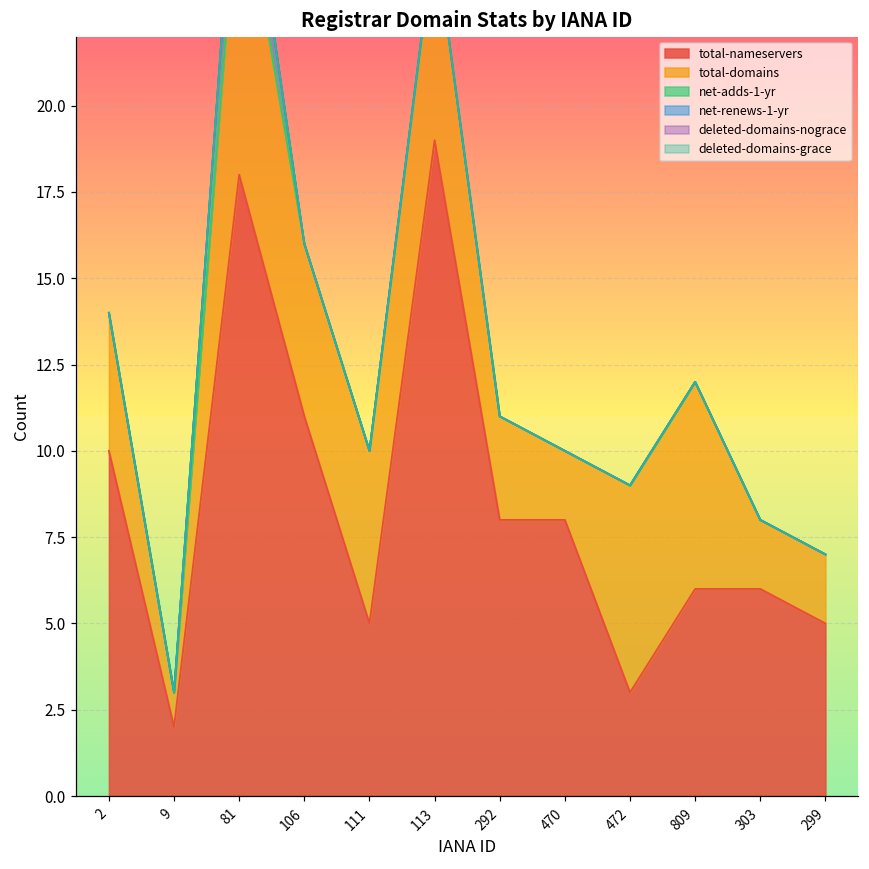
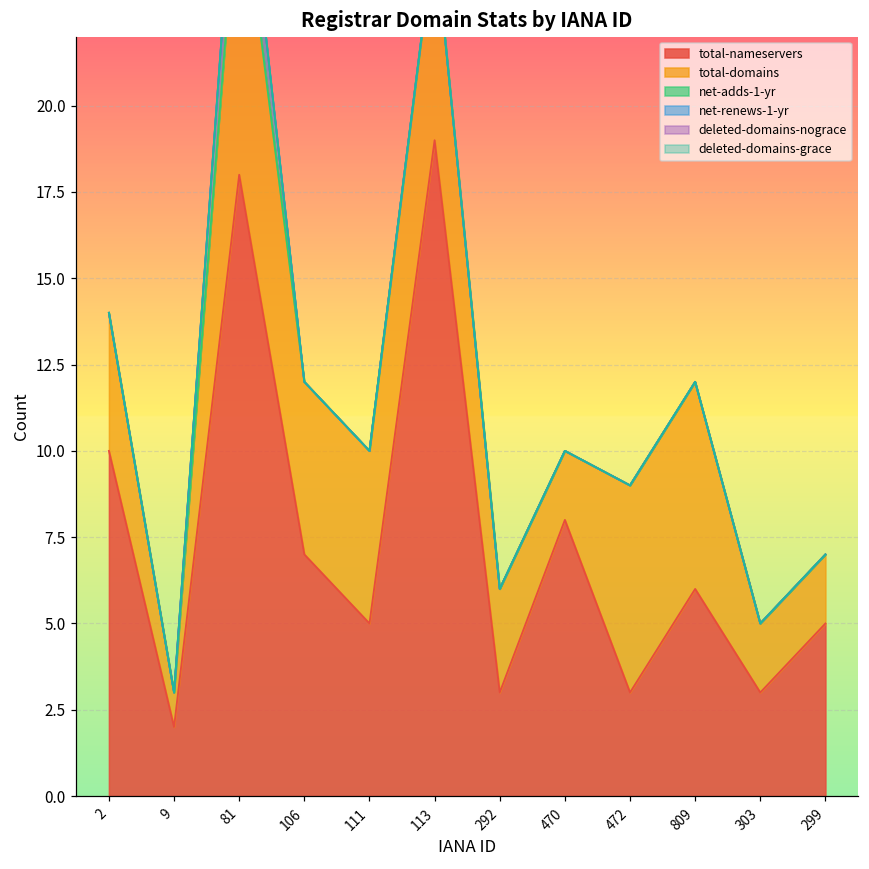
  {
    "total-nameservers": {
      "2": 10,
      "9": 2,
      "81": 18,
-     "106": 11,
+     "106": 7,
      "111": 5,
      "113": 19,
-     "292": 8,
+     "292": 3,
      "470": 8,
      "472": 3,
      "809": 6,
-     "303": 6,
+     "303": 3,
      "299": 5
    }
  }
